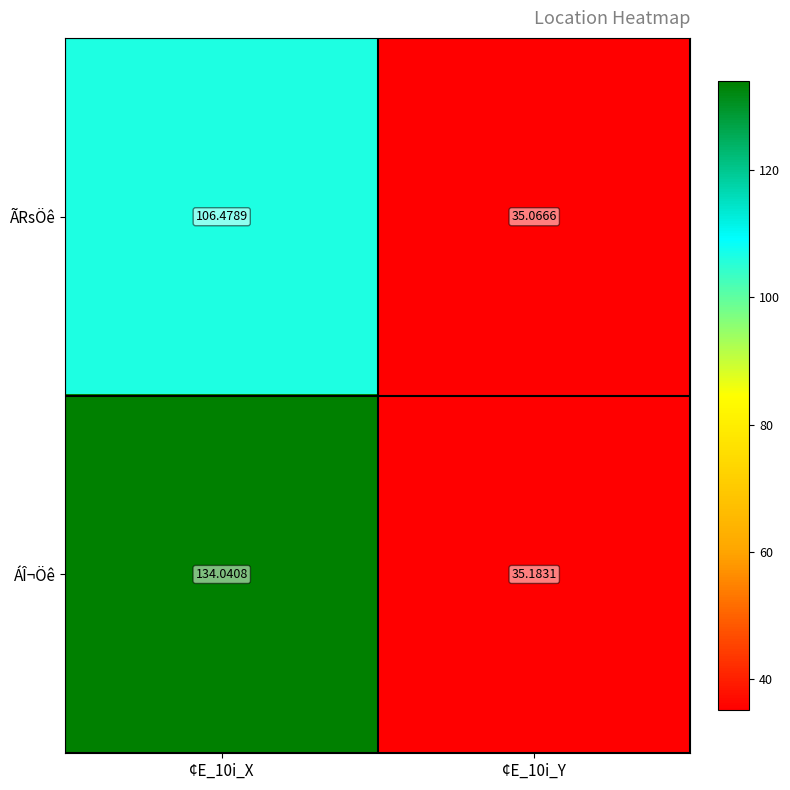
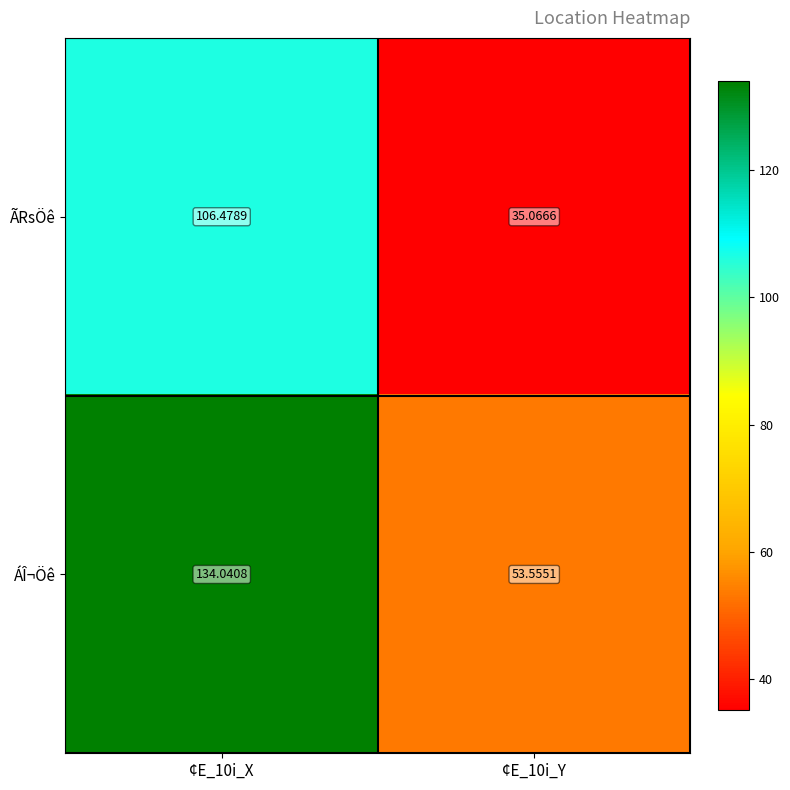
  {
    "ÁÎ¬Öê": {
-     "¢E_10i_Y": 35.1831
+     "¢E_10i_Y": 53.5551
    }
  }
